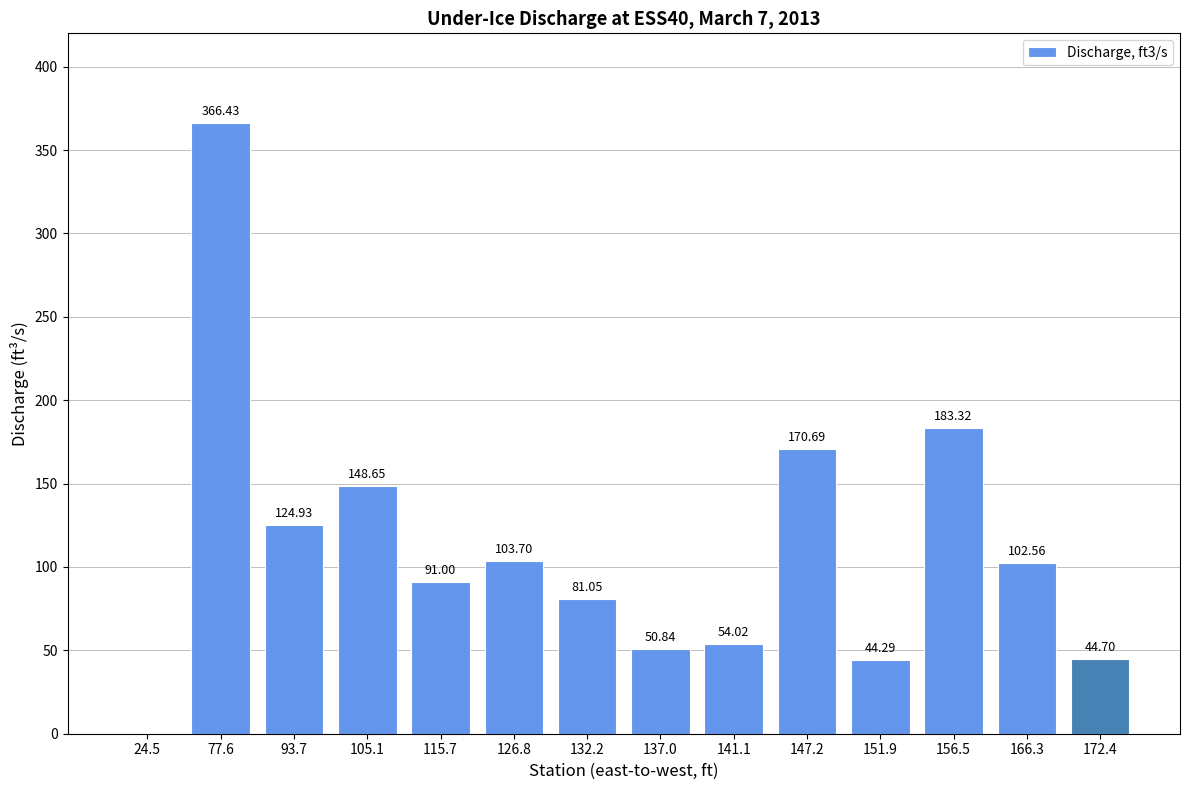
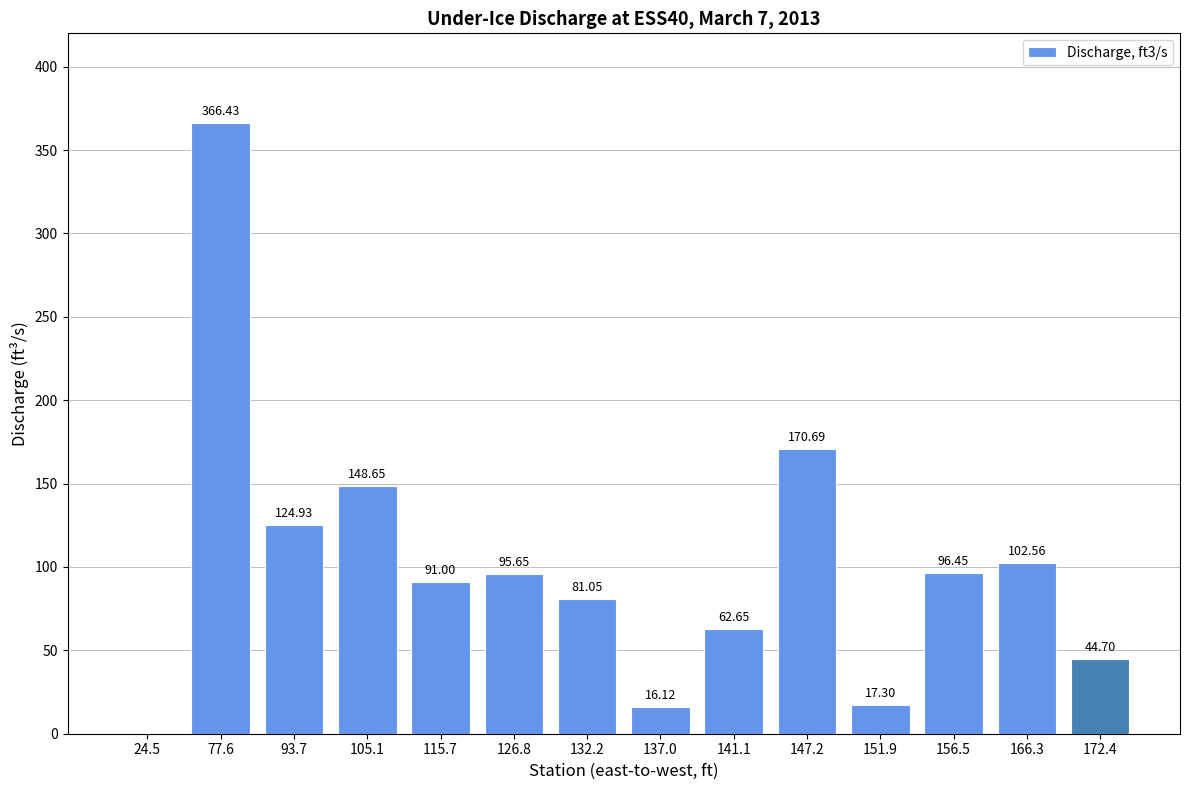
  {
    "77.6": 366.43,
    "93.7": 124.93,
    "105.1": 148.65,
    "115.7": 91.00,
-   "126.8": 103.70,
+   "126.8": 95.65,
    "132.2": 81.05,
-   "137.0": 50.84,
-   "141.1": 54.02,
+   "137.0": 16.12,
+   "141.1": 62.65,
    "147.2": 170.69,
-   "151.9": 44.29,
-   "156.5": 183.32,
+   "151.9": 17.30,
+   "156.5": 96.45,
    "166.3": 102.56,
    "172.4": 44.70
  }
